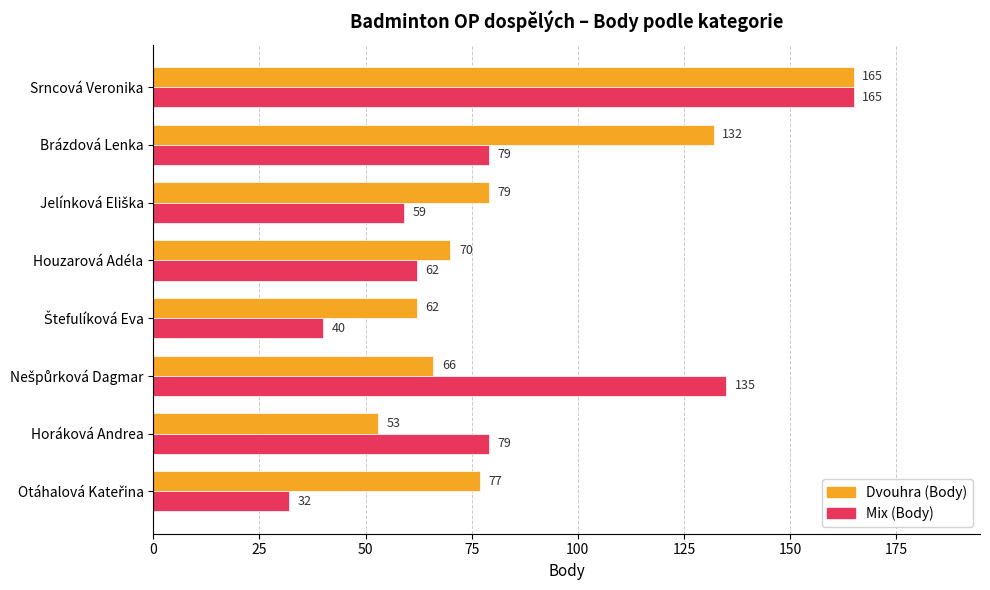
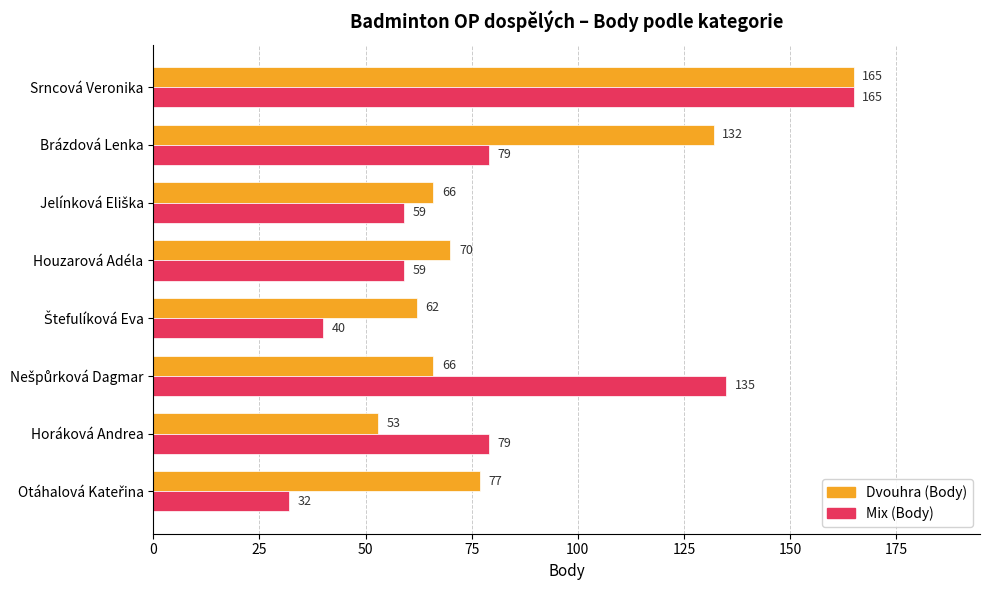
  {
    "Dvouhra (Body)": {
      "Srncová Veronika": 165,
      "Brázdová Lenka": 132,
-     "Jelínková Eliška": 79,
+     "Jelínková Eliška": 66,
      "Houzarová Adéla": 70,
      "Štefulíková Eva": 62,
      "Nešpůrková Dagmar": 66,
      "Horáková Andrea": 53,
      "Otáhalová Kateřina": 77
    },
    "Mix (Body)": {
      "Srncová Veronika": 165,
      "Brázdová Lenka": 79,
      "Jelínková Eliška": 59,
-     "Houzarová Adéla": 62,
+     "Houzarová Adéla": 59,
      "Štefulíková Eva": 40,
      "Nešpůrková Dagmar": 135,
      "Horáková Andrea": 79,
      "Otáhalová Kateřina": 32
    }
  }
